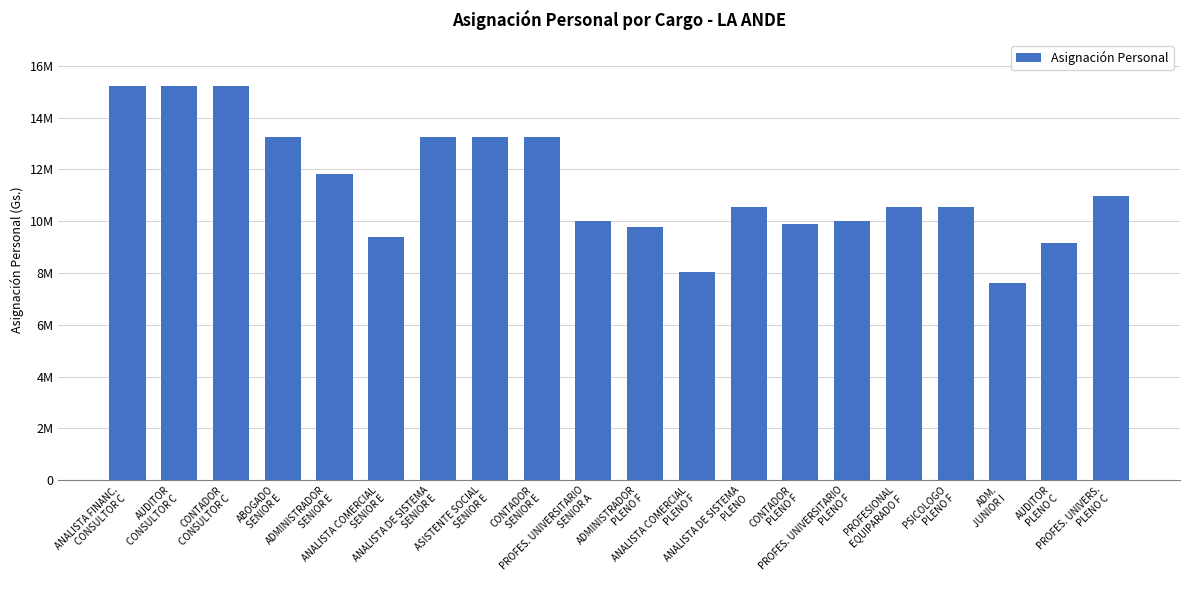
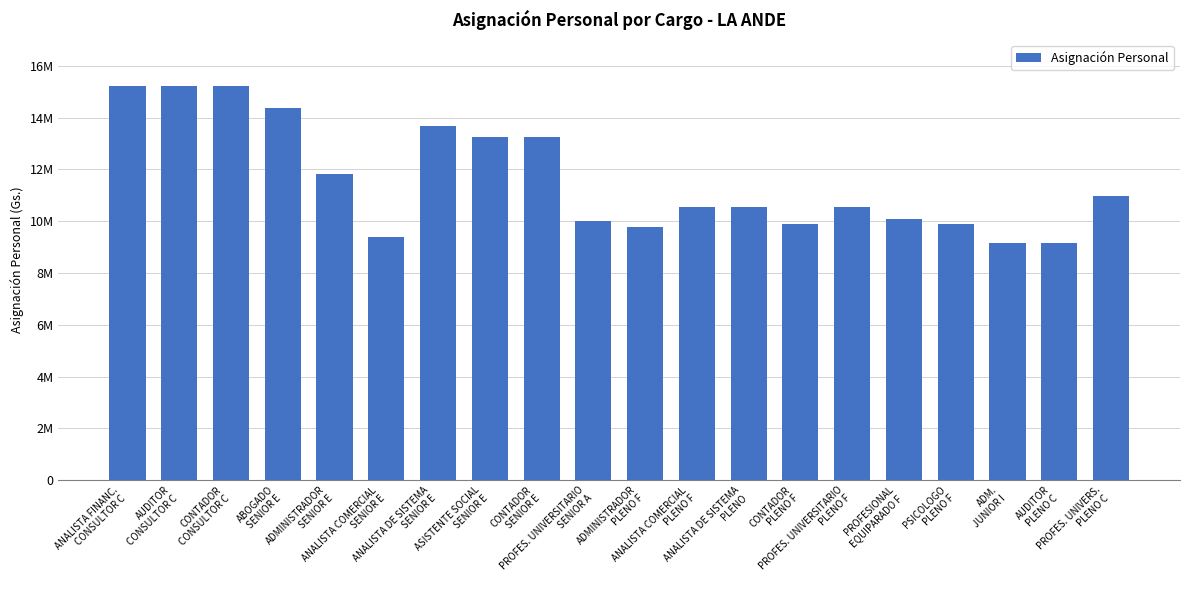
  {
    "ANALISTA FINANC. CONSULTOR C": 15200000,
    "AUDITOR CONSULTOR C": 15200000,
    "CONTADOR CONSULTOR C": 15200000,
-   "ABOGADO SENIOR E": 13300000,
+   "ABOGADO SENIOR E": 14400000,
    "ADMINISTRADOR SENIOR E": 11800000,
    "ANALISTA COMERCIAL SENIOR E": 9400000,
-   "ANALISTA DE SISTEMA SENIOR E": 13300000,
+   "ANALISTA DE SISTEMA SENIOR E": 13700000,
    "ASISTENTE SOCIAL SENIOR E": 13300000,
    "CONTADOR SENIOR E": 13300000,
    "PROFES. UNIVERSITARIO SENIOR A": 10000000,
    "ADMINISTRADOR PLENO F": 9800000,
-   "ANALISTA COMERCIAL PLENO F": 8100000,
+   "ANALISTA COMERCIAL PLENO F": 10500000,
    "ANALISTA DE SISTEMA PLENO": 10500000,
    "CONTADOR PLENO F": 9900000,
-   "PROFES. UNIVERSITARIO PLENO F": 10000000,
-   "PROFESIONAL EQUIPARADO F": 10500000,
-   "PSICOLOGO PLENO F": 10500000,
-   "ADM. JUNIOR I": 7600000,
+   "PROFES. UNIVERSITARIO PLENO F": 10500000,
+   "PROFESIONAL EQUIPARADO F": 10100000,
+   "PSICOLOGO PLENO F": 9900000,
+   "ADM. JUNIOR I": 9200000,
    "AUDITOR PLENO C": 9200000,
    "PROFES. UNIVERS. PLENO C": 11000000
  }
